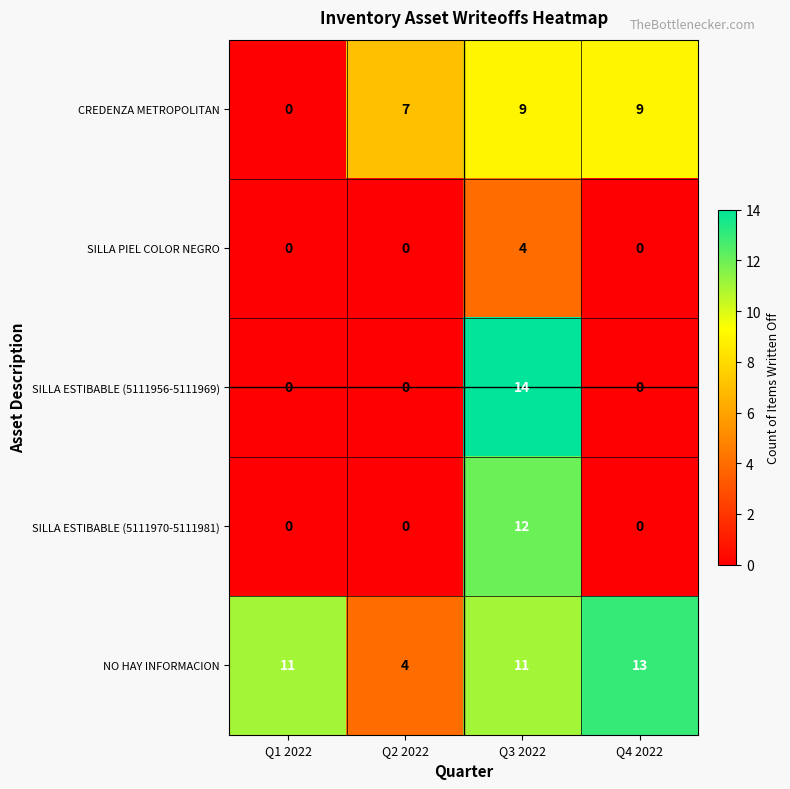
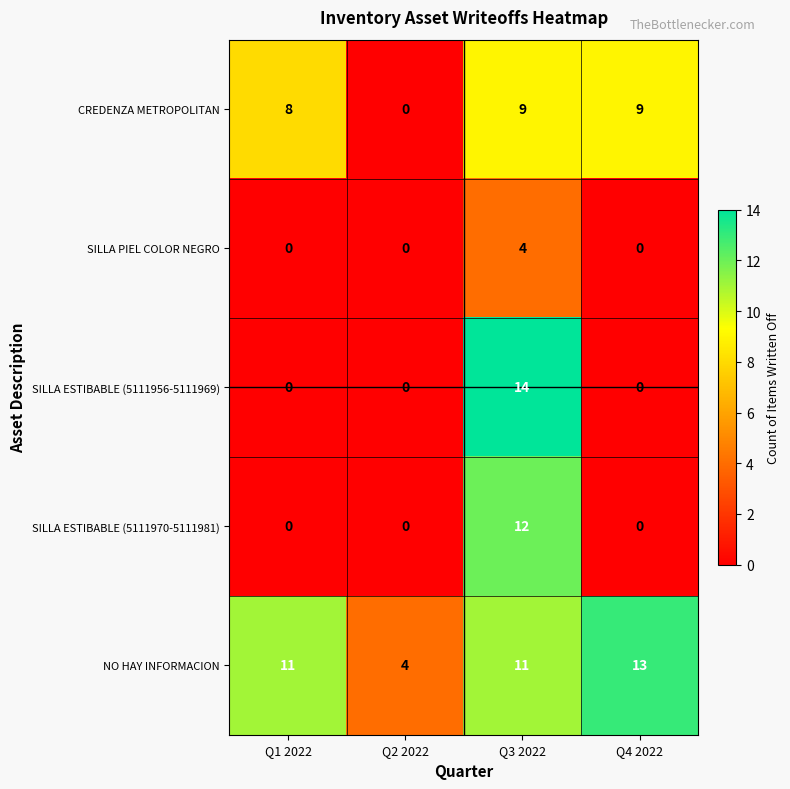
  {
    "CREDENZA METROPOLITAN": {
-     "Q1 2022": 0,
-     "Q2 2022": 7,
+     "Q1 2022": 8,
+     "Q2 2022": 0,
      "Q3 2022": 9,
      "Q4 2022": 9
    },
    "SILLA PIEL COLOR NEGRO": {
      "Q1 2022": 0,
      "Q2 2022": 0,
      "Q3 2022": 4,
      "Q4 2022": 0
    },
    "SILLA ESTIBABLE (5111956-5111969)": {
      "Q1 2022": 0,
      "Q2 2022": 0,
      "Q3 2022": 14,
      "Q4 2022": 0
    },
    "SILLA ESTIBABLE (5111970-5111981)": {
      "Q1 2022": 0,
      "Q2 2022": 0,
      "Q3 2022": 12,
      "Q4 2022": 0
    },
    "NO HAY INFORMACION": {
      "Q1 2022": 11,
      "Q2 2022": 4,
      "Q3 2022": 11,
      "Q4 2022": 13
    }
  }
